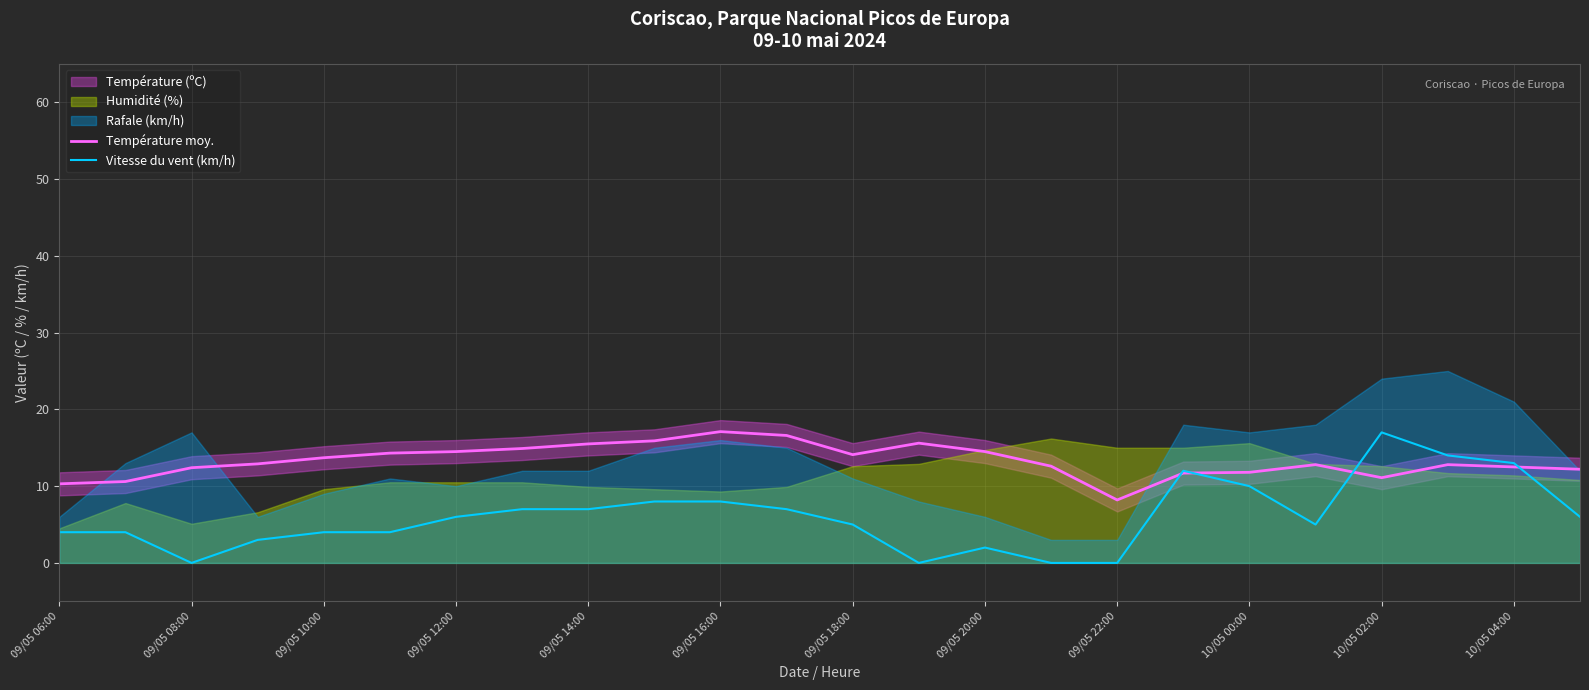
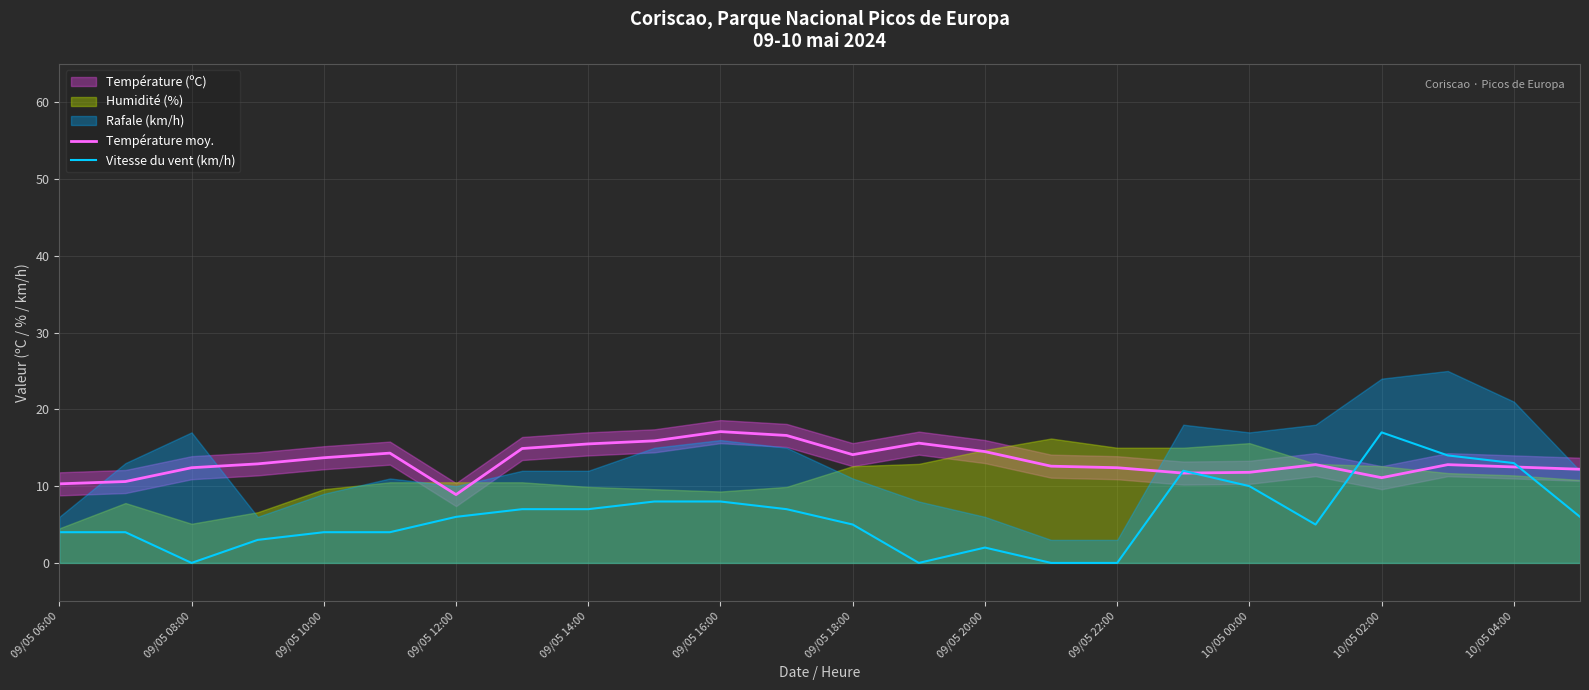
  {
    "Température moy.": {
      "09/05 06:00": 10,
      "09/05 08:00": 12,
      "09/05 10:00": 14,
-     "09/05 12:00": 15,
+     "09/05 12:00": 9,
      "09/05 14:00": 16,
      "09/05 16:00": 17,
      "09/05 18:00": 14,
-     "09/05 22:00": 8,
+     "09/05 22:00": 12,
      "10/05 00:00": 12,
      "10/05 02:00": 11,
      "10/05 04:00": 13
    },
    "Température (ºC)": {
      "09/05 18:00": 3
    },
    "Humidité (%)": {
      "09/05 06:00": 5,
      "09/05 08:00": 5,
      "09/05 10:00": 10,
      "09/05 14:00": 10,
      "09/05 16:00": 9,
      "09/05 18:00": 13,
      "09/05 22:00": 15,
      "10/05 00:00": 16,
      "10/05 04:00": 11
    }
  }
